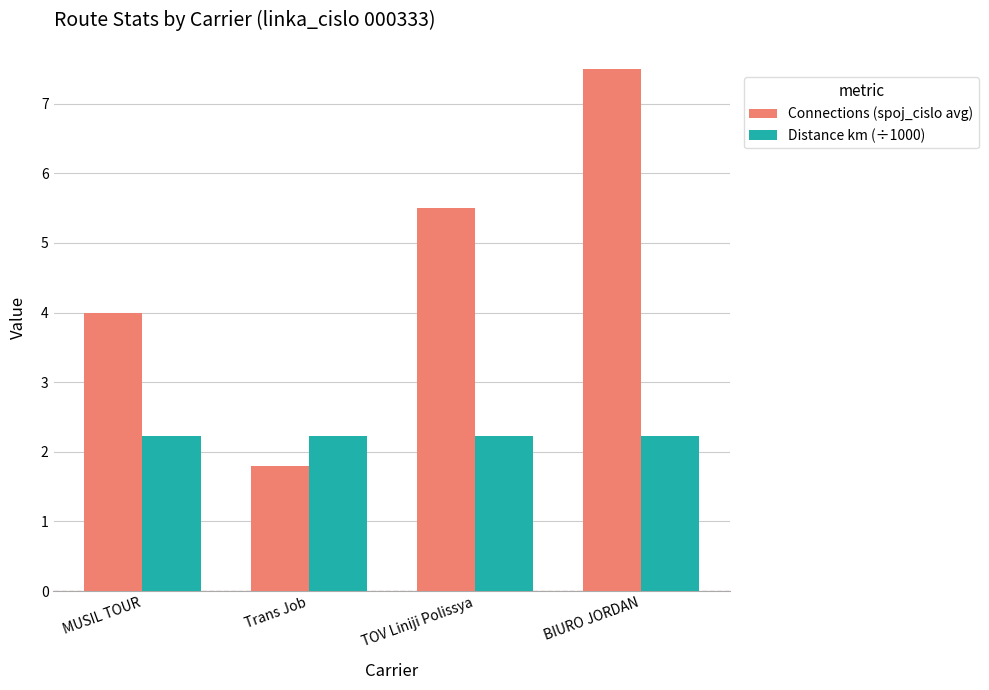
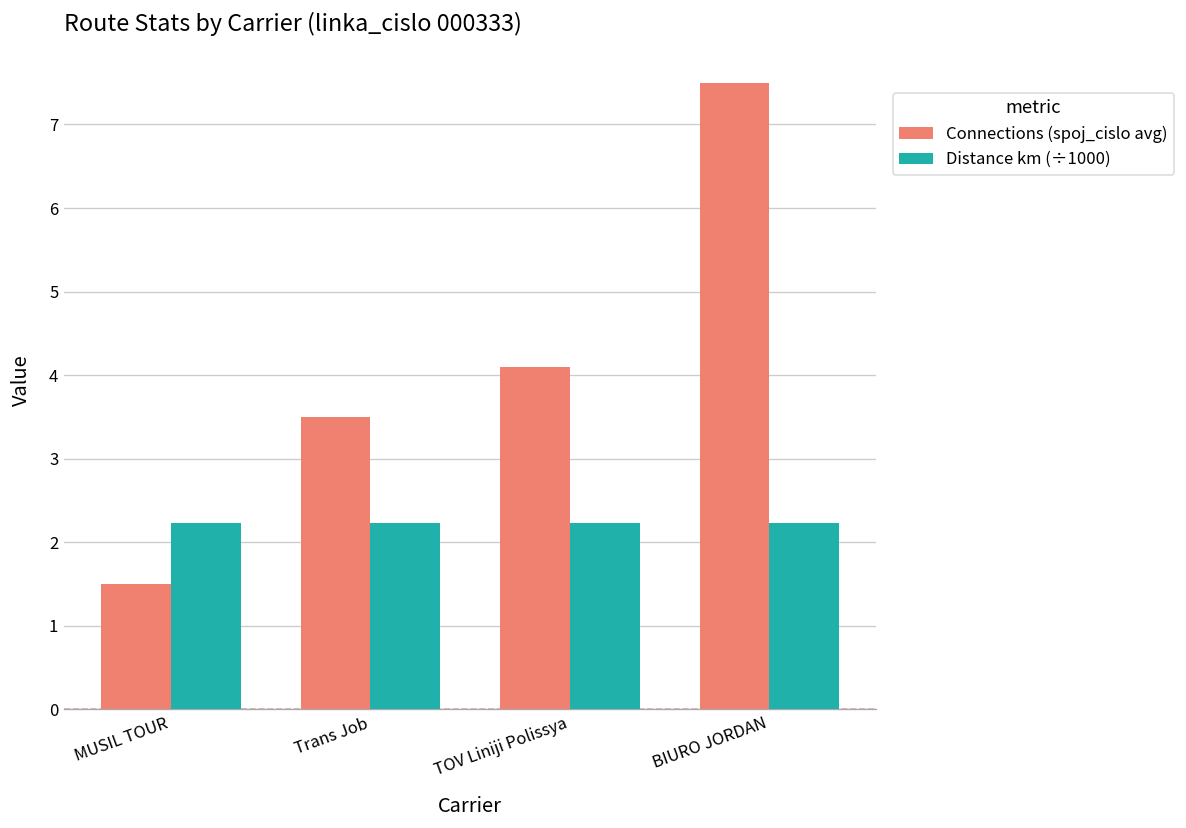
  {
    "Connections (spoj_cislo avg)": {
-     "MUSIL TOUR": 4.0,
-     "Trans Job": 1.8,
-     "TOV Liniji Polissya": 5.5,
+     "MUSIL TOUR": 1.5,
+     "Trans Job": 3.5,
+     "TOV Liniji Polissya": 4.1,
      "BIURO JORDAN": 7.5
    },
    "Distance km (÷1000)": {
      "MUSIL TOUR": 2.2,
      "Trans Job": 2.2,
      "TOV Liniji Polissya": 2.2,
      "BIURO JORDAN": 2.2
    }
  }
